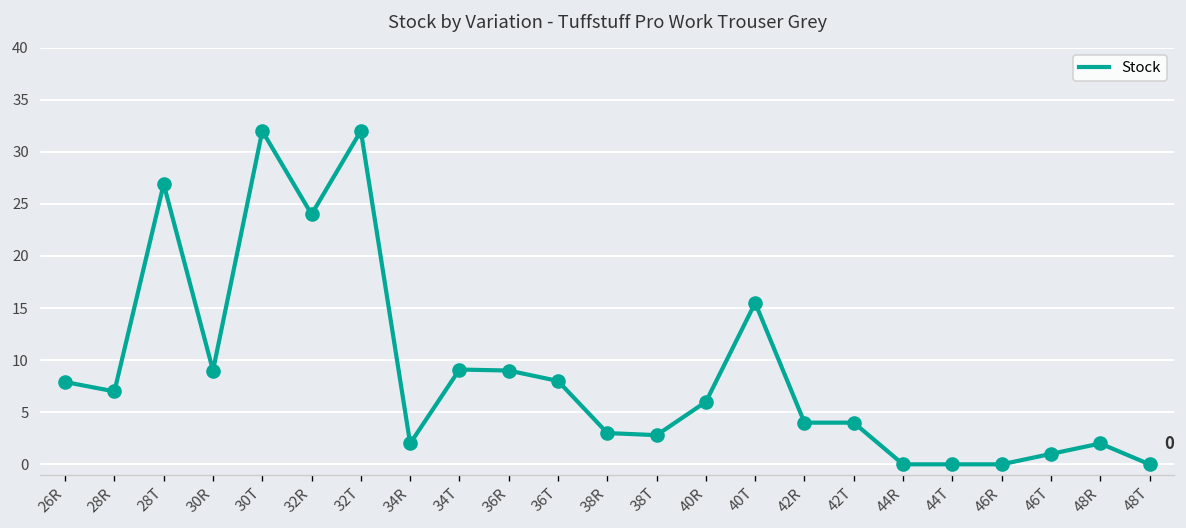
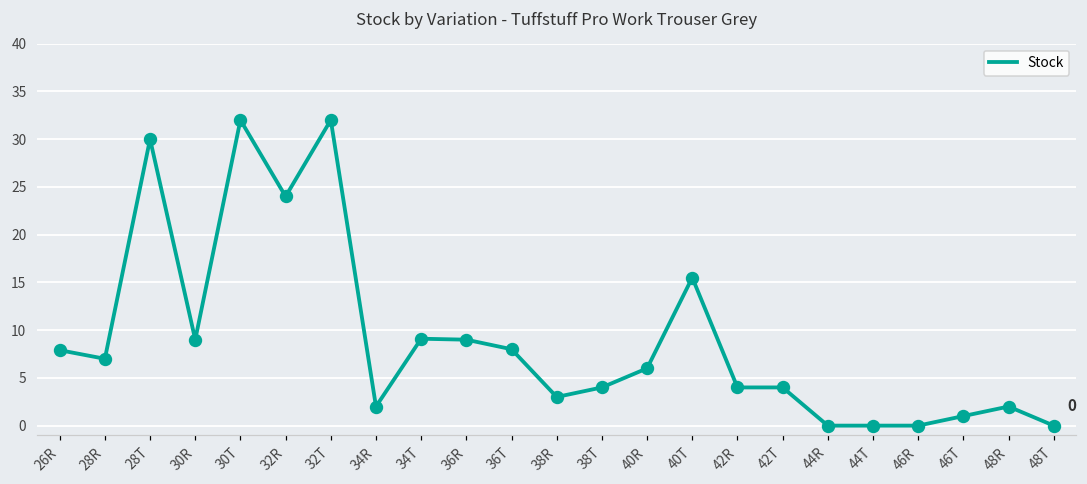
  {
    "26R": 8,
    "28R": 7,
-   "28T": 27,
+   "28T": 30,
    "30R": 9,
    "30T": 32,
    "32R": 24,
    "32T": 32,
    "34R": 2,
    "34T": 9,
    "36R": 9,
    "36T": 8,
    "38R": 3,
-   "38T": 3,
+   "38T": 4,
    "40R": 6,
    "40T": 16,
    "42R": 4,
    "42T": 4,
    "44R": 0,
    "44T": 0,
    "46R": 0,
    "46T": 1,
    "48R": 2
  }
